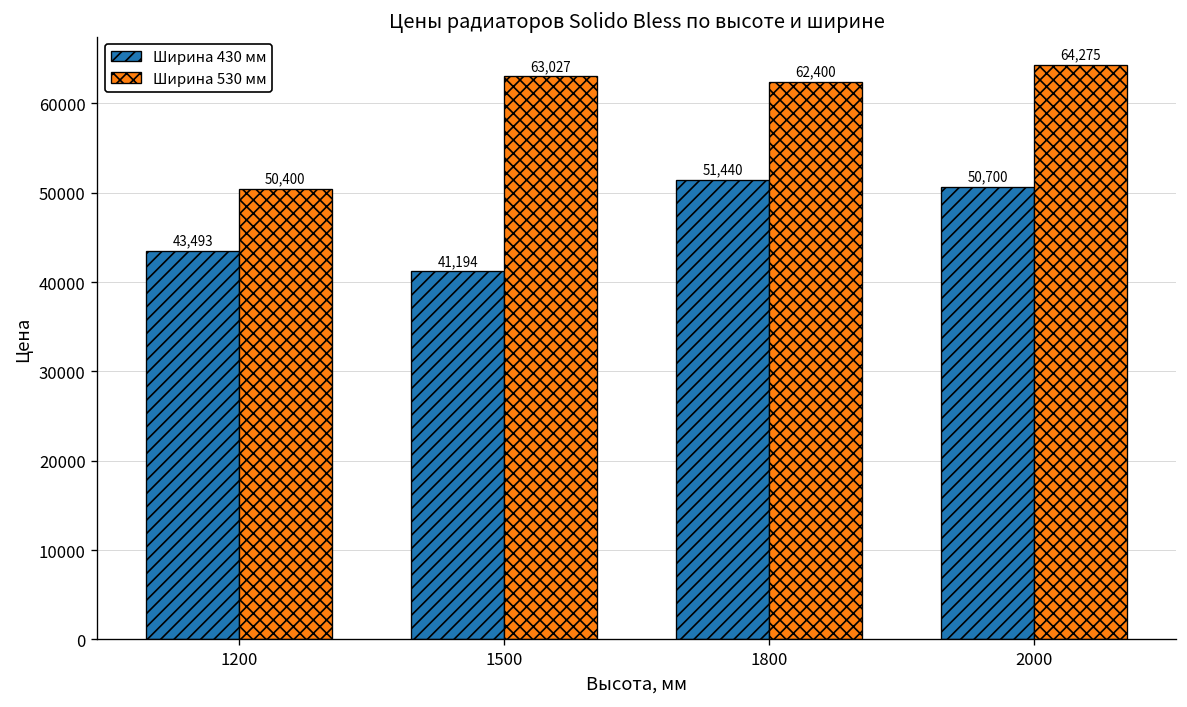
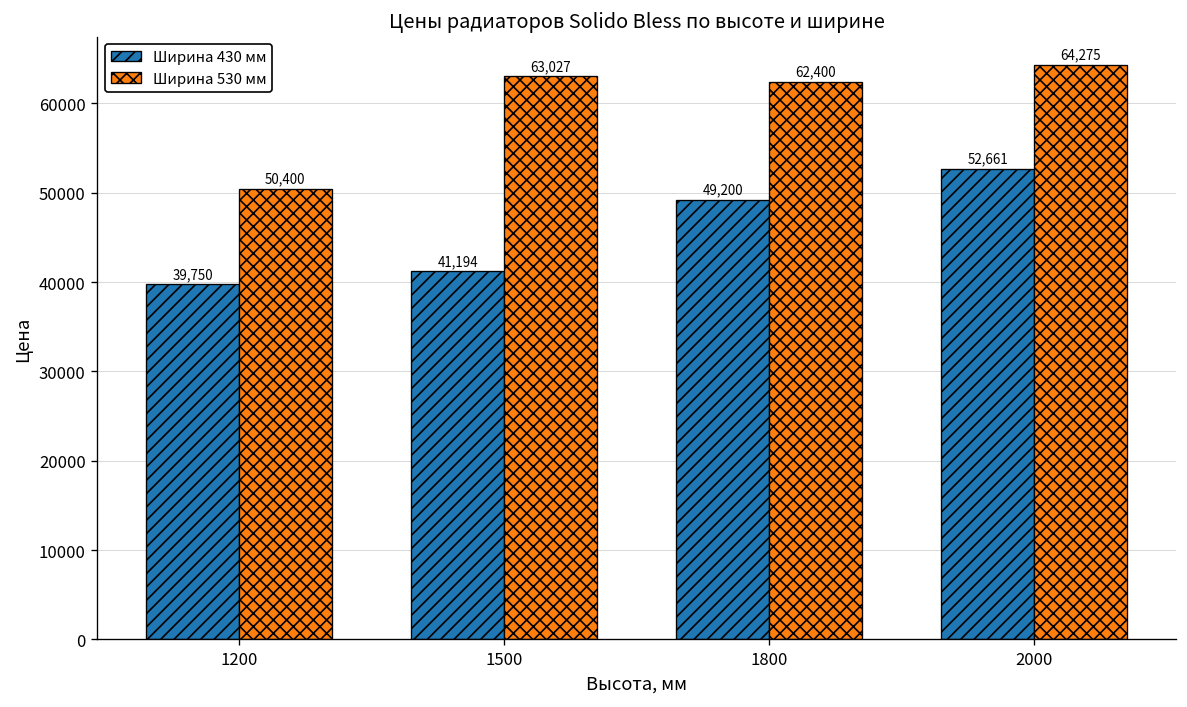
  {
    "Ширина 430 мм": {
-     "1200": "43,493",
+     "1200": "39,750",
      "1500": "41,194",
-     "1800": "51,440",
-     "2000": "50,700"
+     "1800": "49,200",
+     "2000": "52,661"
    },
    "Ширина 530 мм": {
      "1200": "50,400",
      "1500": "63,027",
      "1800": "62,400",
      "2000": "64,275"
    }
  }
